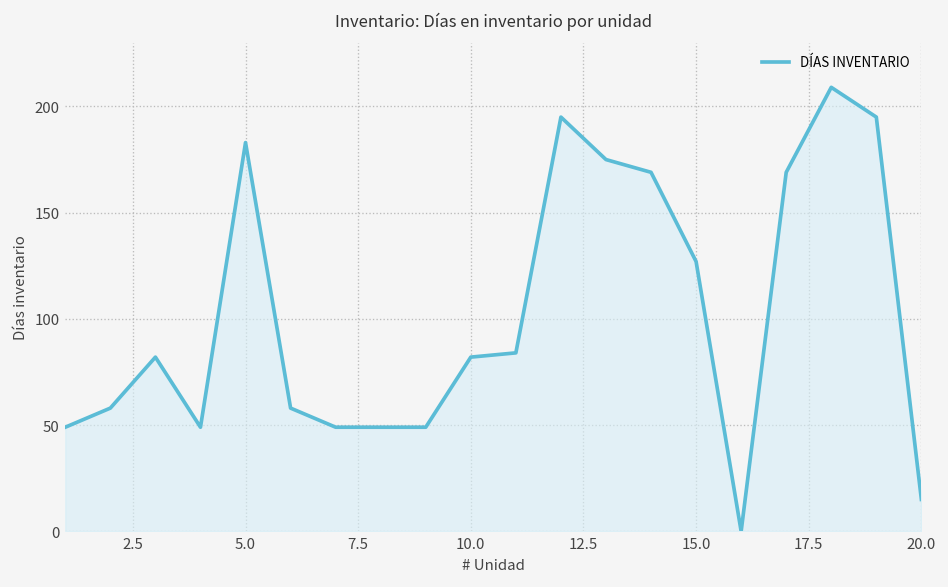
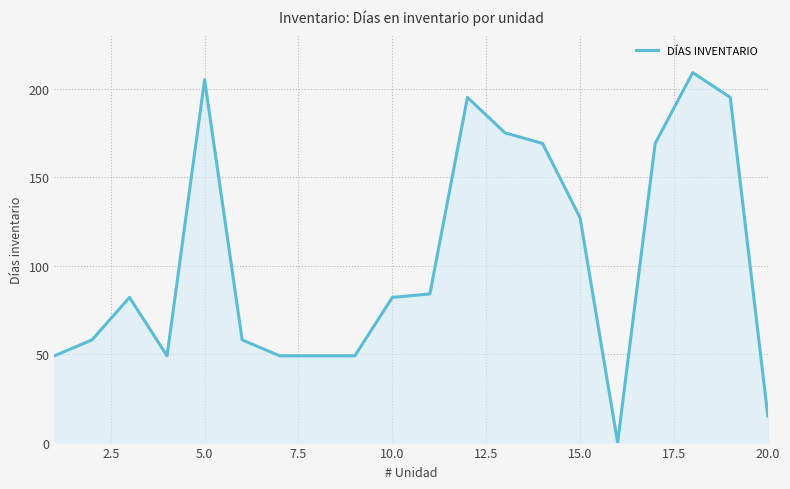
  {
-   "5.0": 183,
+   "5.0": 205,
    "10.0": 82,
    "15.0": 127,
    "20.0": 15
  }
